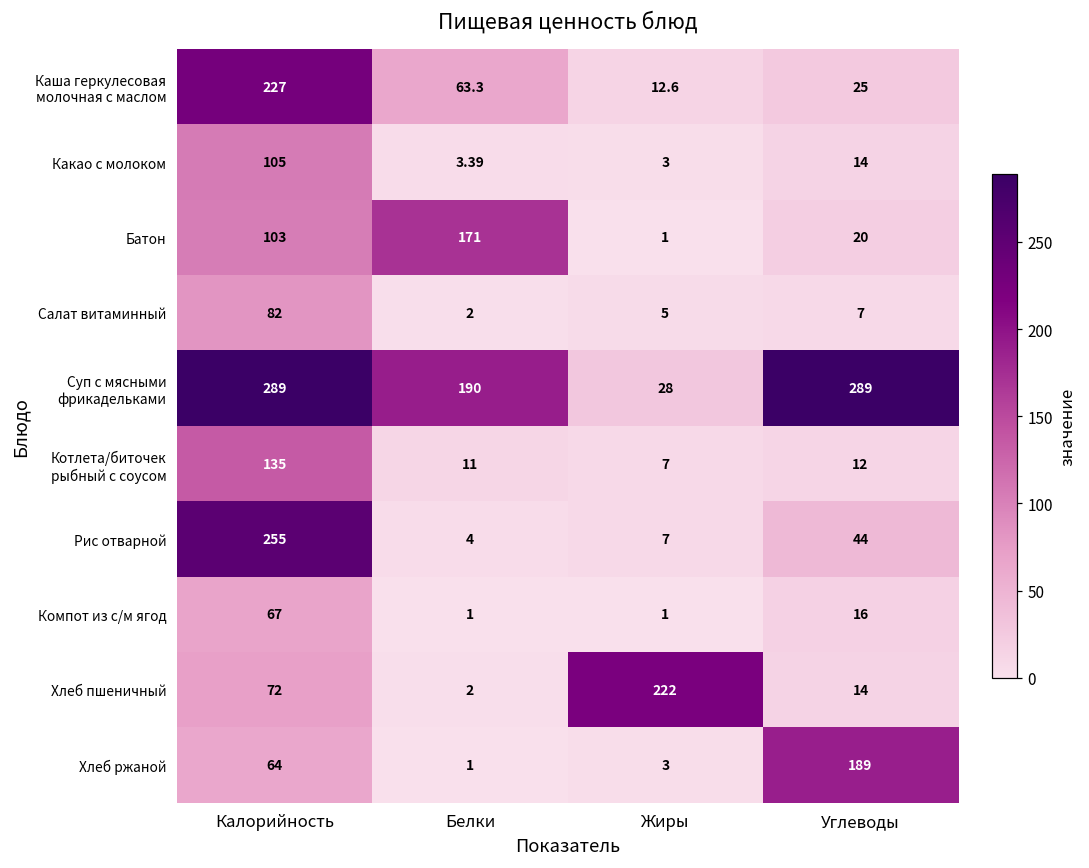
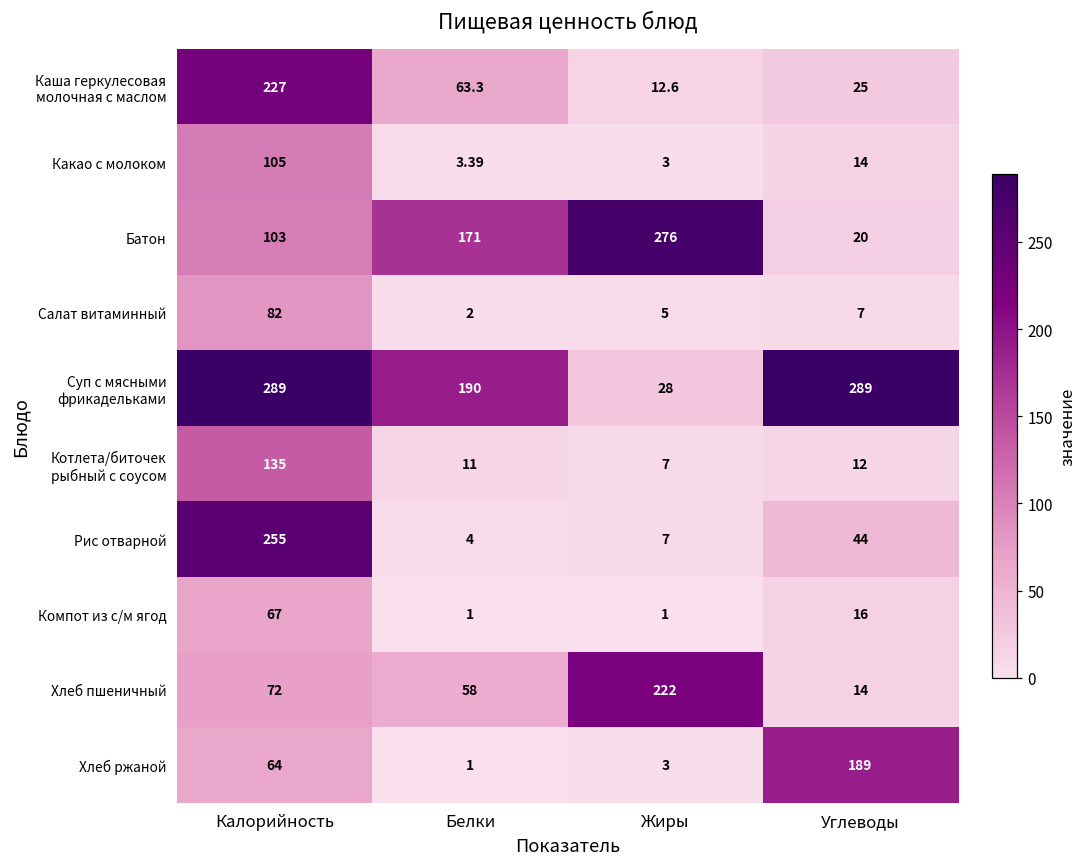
  {
    "Каша геркулесовая молочная с маслом": {
      "Калорийность": 227,
      "Белки": 63.3,
      "Жиры": 12.6,
      "Углеводы": 25
    },
    "Какао с молоком": {
      "Калорийность": 105,
      "Белки": 3.39,
      "Жиры": 3,
      "Углеводы": 14
    },
    "Батон": {
      "Калорийность": 103,
      "Белки": 171,
-     "Жиры": 1,
+     "Жиры": 276,
      "Углеводы": 20
    },
    "Салат витаминный": {
      "Калорийность": 82,
      "Белки": 2,
      "Жиры": 5,
      "Углеводы": 7
    },
    "Суп с мясными фрикадельками": {
      "Калорийность": 289,
      "Белки": 190,
      "Жиры": 28,
      "Углеводы": 289
    },
    "Котлета/биточек рыбный с соусом": {
      "Калорийность": 135,
      "Белки": 11,
      "Жиры": 7,
      "Углеводы": 12
    },
    "Рис отварной": {
      "Калорийность": 255,
      "Белки": 4,
      "Жиры": 7,
      "Углеводы": 44
    },
    "Компот из с/м ягод": {
      "Калорийность": 67,
      "Белки": 1,
      "Жиры": 1,
      "Углеводы": 16
    },
    "Хлеб пшеничный": {
      "Калорийность": 72,
-     "Белки": 2,
+     "Белки": 58,
      "Жиры": 222,
      "Углеводы": 14
    },
    "Хлеб ржаной": {
      "Калорийность": 64,
      "Белки": 1,
      "Жиры": 3,
      "Углеводы": 189
    }
  }
